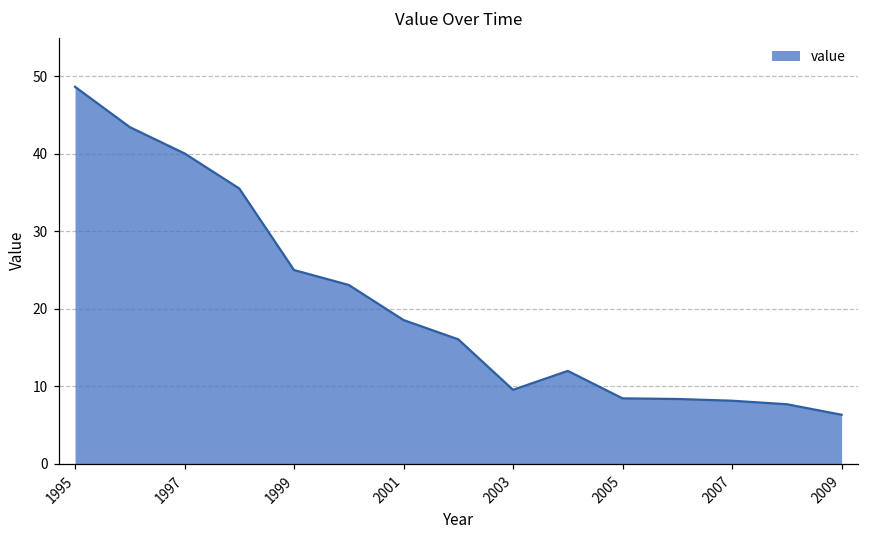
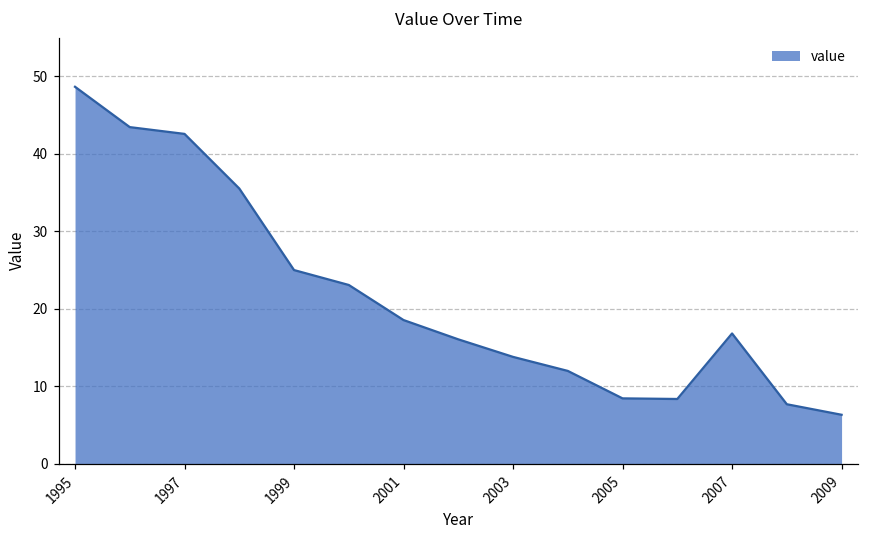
  {
    "1995": 49,
-   "1997": 40,
+   "1997": 43,
    "1999": 25,
    "2001": 19,
-   "2003": 10,
+   "2003": 14,
    "2005": 8,
-   "2007": 8,
+   "2007": 17,
    "2009": 6
  }
